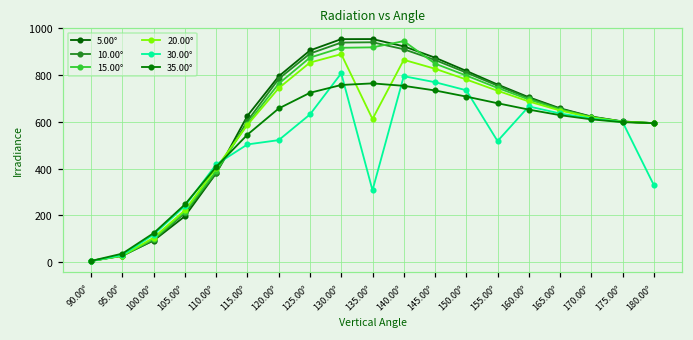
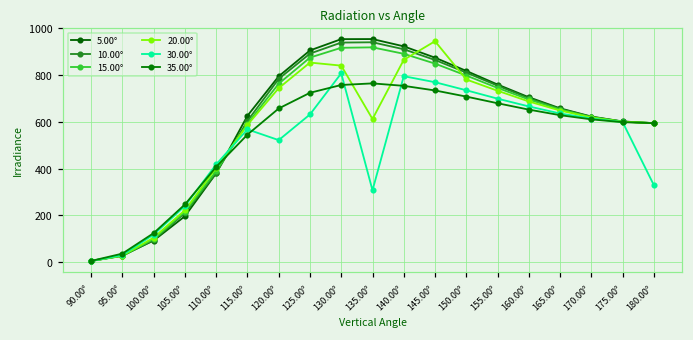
  {
    "15.00°": {
      "120.00°": 760,
      "125.00°": 870,
      "130.00°": 920,
      "135.00°": 920,
-     "140.00°": 940,
+     "140.00°": 890,
      "145.00°": 850,
      "150.00°": 800
    },
    "20.00°": {
      "120.00°": 740,
      "125.00°": 850,
-     "130.00°": 890,
+     "130.00°": 840,
      "135.00°": 610,
      "140.00°": 860,
-     "145.00°": 830,
+     "145.00°": 940,
      "150.00°": 780,
      "155.00°": 730
    },
    "30.00°": {
-     "115.00°": 500,
+     "115.00°": 570,
      "120.00°": 520,
      "125.00°": 630,
      "130.00°": 810,
      "135.00°": 310,
      "140.00°": 790,
      "145.00°": 770,
      "150.00°": 730,
-     "155.00°": 520,
+     "155.00°": 700,
      "160.00°": 670,
      "180.00°": 330
    }
  }
